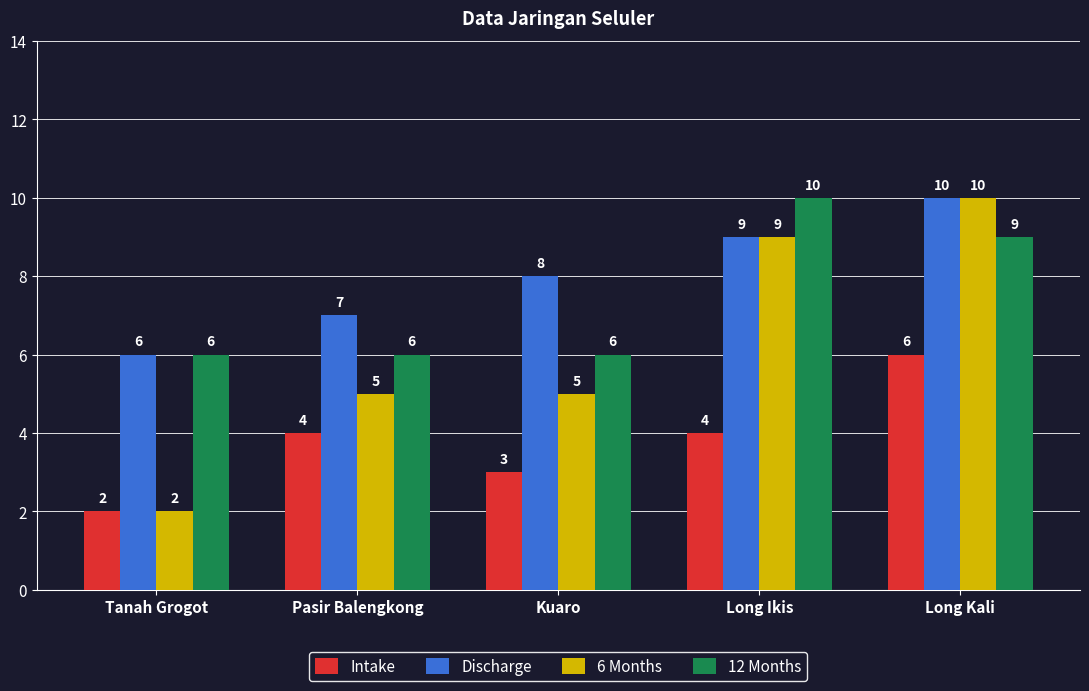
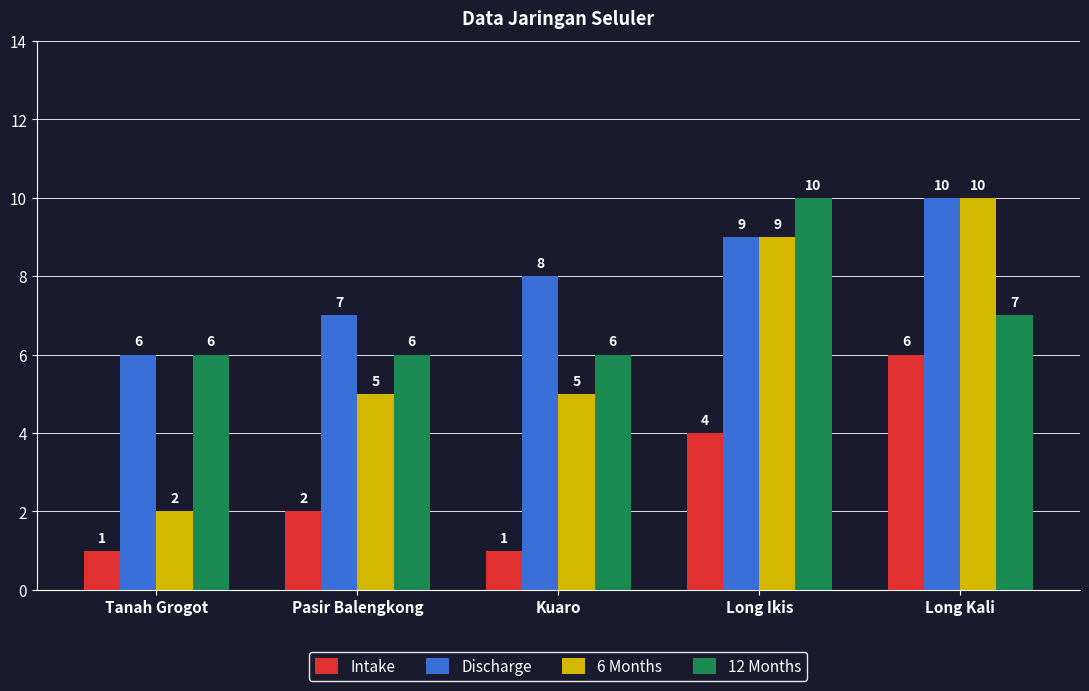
  {
    "Intake": {
-     "Tanah Grogot": 2,
-     "Pasir Balengkong": 4,
-     "Kuaro": 3,
+     "Tanah Grogot": 1,
+     "Pasir Balengkong": 2,
+     "Kuaro": 1,
      "Long Ikis": 4,
      "Long Kali": 6
    },
    "Discharge": {
      "Tanah Grogot": 6,
      "Pasir Balengkong": 7,
      "Kuaro": 8,
      "Long Ikis": 9,
      "Long Kali": 10
    },
    "6 Months": {
      "Tanah Grogot": 2,
      "Pasir Balengkong": 5,
      "Kuaro": 5,
      "Long Ikis": 9,
      "Long Kali": 10
    },
    "12 Months": {
      "Tanah Grogot": 6,
      "Pasir Balengkong": 6,
      "Kuaro": 6,
      "Long Ikis": 10,
-     "Long Kali": 9
+     "Long Kali": 7
    }
  }
